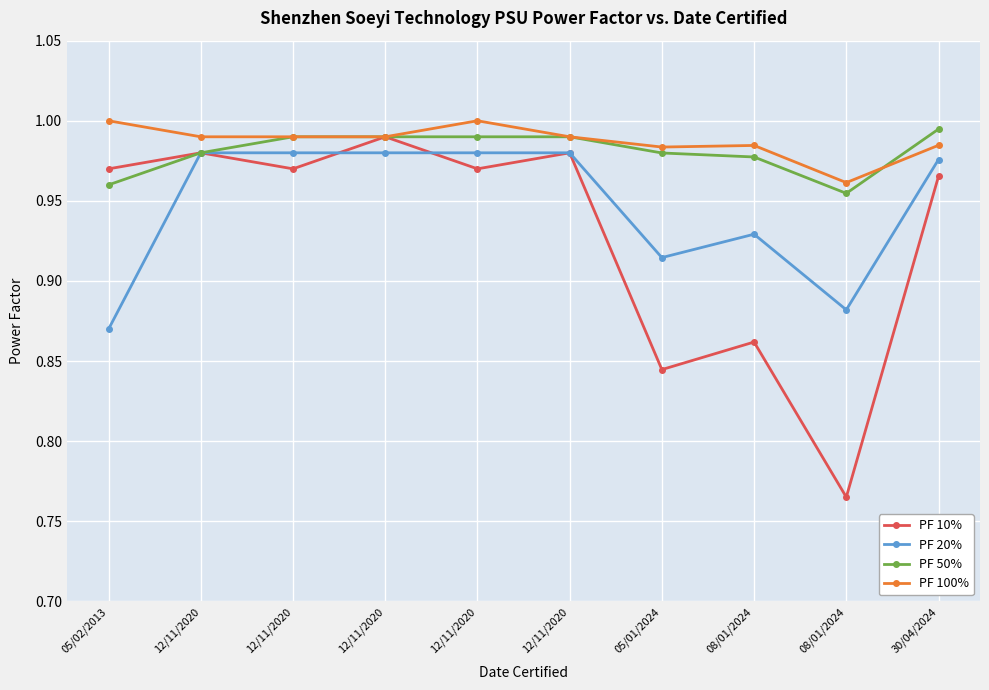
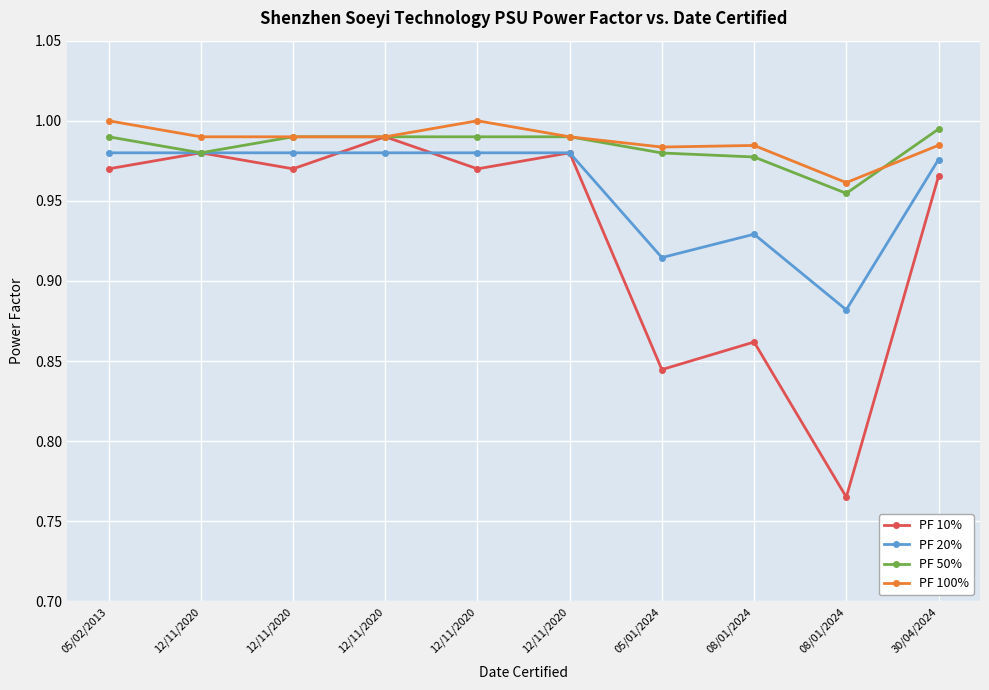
  {
    "PF 20%": {
-     "05/02/2013": 0.87,
+     "05/02/2013": 0.98,
      "05/01/2024": 0.915,
      "30/04/2024": 0.976
    },
    "PF 50%": {
-     "05/02/2013": 0.96,
+     "05/02/2013": 0.99,
      "05/01/2024": 0.98,
      "30/04/2024": 0.995
    }
  }
